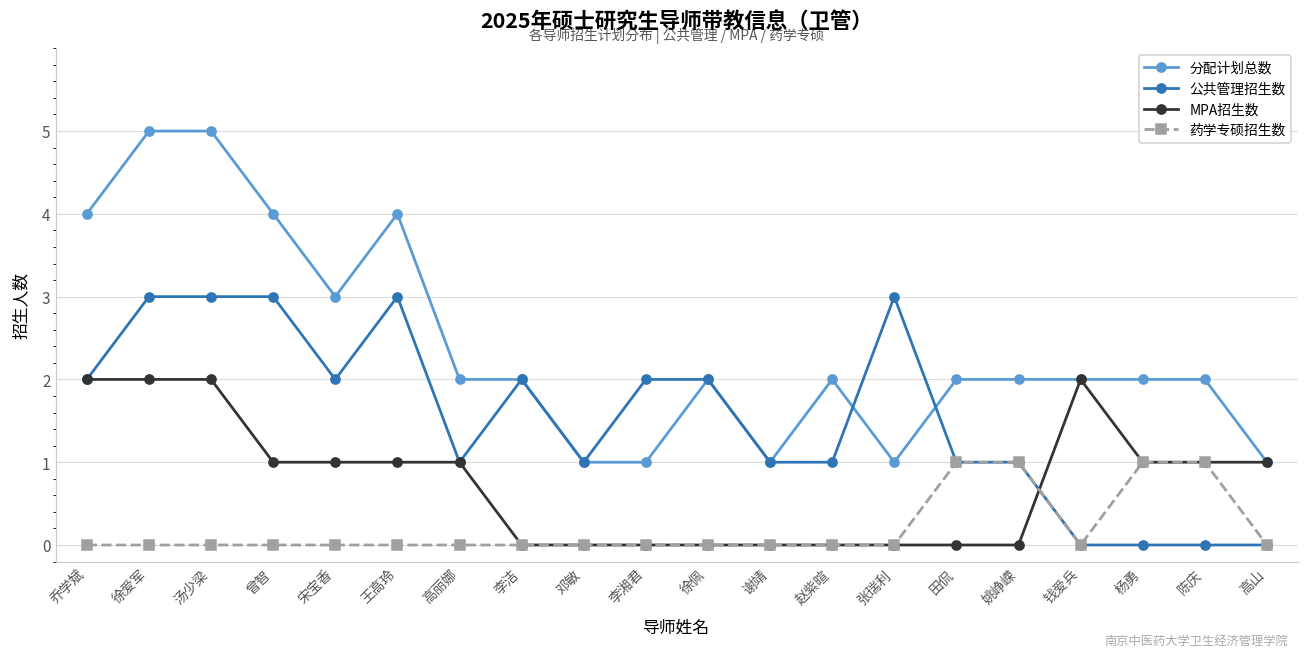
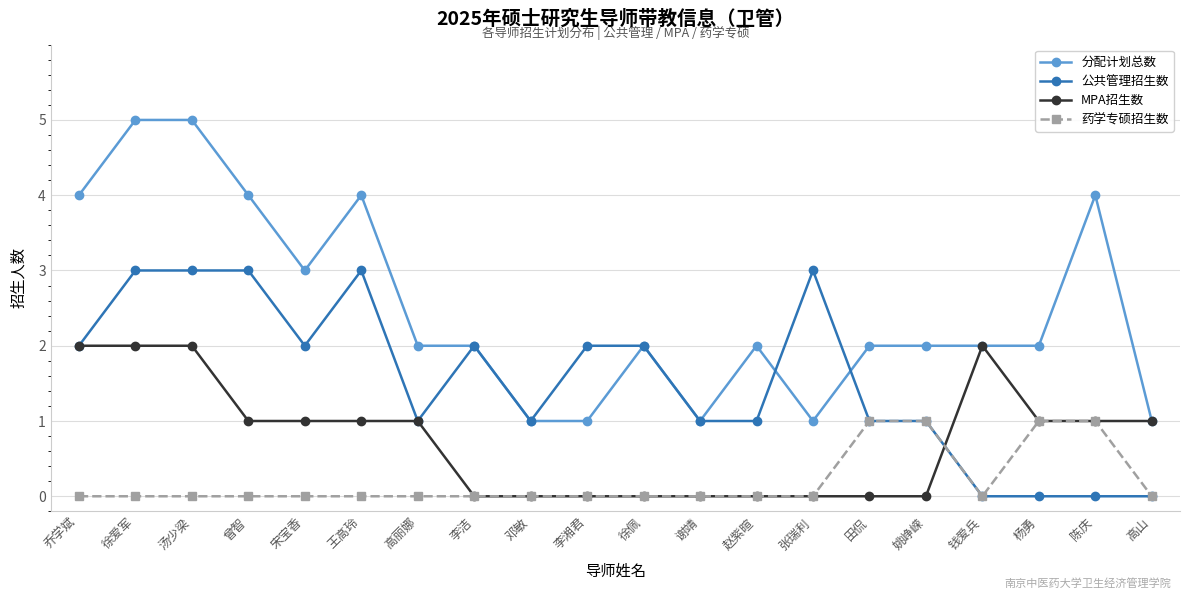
  {
    "分配计划总数": {
      "乔学斌": 4,
      "徐爱军": 5,
      "汤少梁": 5,
      "曾智": 4,
      "宋宝香": 3,
      "王高玲": 4,
      "高丽娜": 2,
      "李湘君": 1,
      "赵紫暄": 2,
      "张瑞利": 1,
      "田侃": 2,
      "姚峥嵘": 2,
      "杨勇": 2,
-     "陈庆": 2
+     "陈庆": 4
    },
    "公共管理招生数": {
      "徐爱军": 3,
      "汤少梁": 3,
      "曾智": 3,
      "宋宝香": 2,
      "王高玲": 3,
      "李湘君": 2,
      "赵紫暄": 1,
      "张瑞利": 3,
      "杨勇": 0,
      "陈庆": 0
    },
    "MPA招生数": {
      "徐爱军": 2,
      "汤少梁": 2,
      "曾智": 1,
      "宋宝香": 1,
      "王高玲": 1,
      "田侃": 0,
      "姚峥嵘": 0
    },
    "药学专硕招生数": {
      "乔学斌": 0,
      "徐爱军": 0,
      "汤少梁": 0,
      "曾智": 0,
      "宋宝香": 0,
      "王高玲": 0,
      "高丽娜": 0
    }
  }
